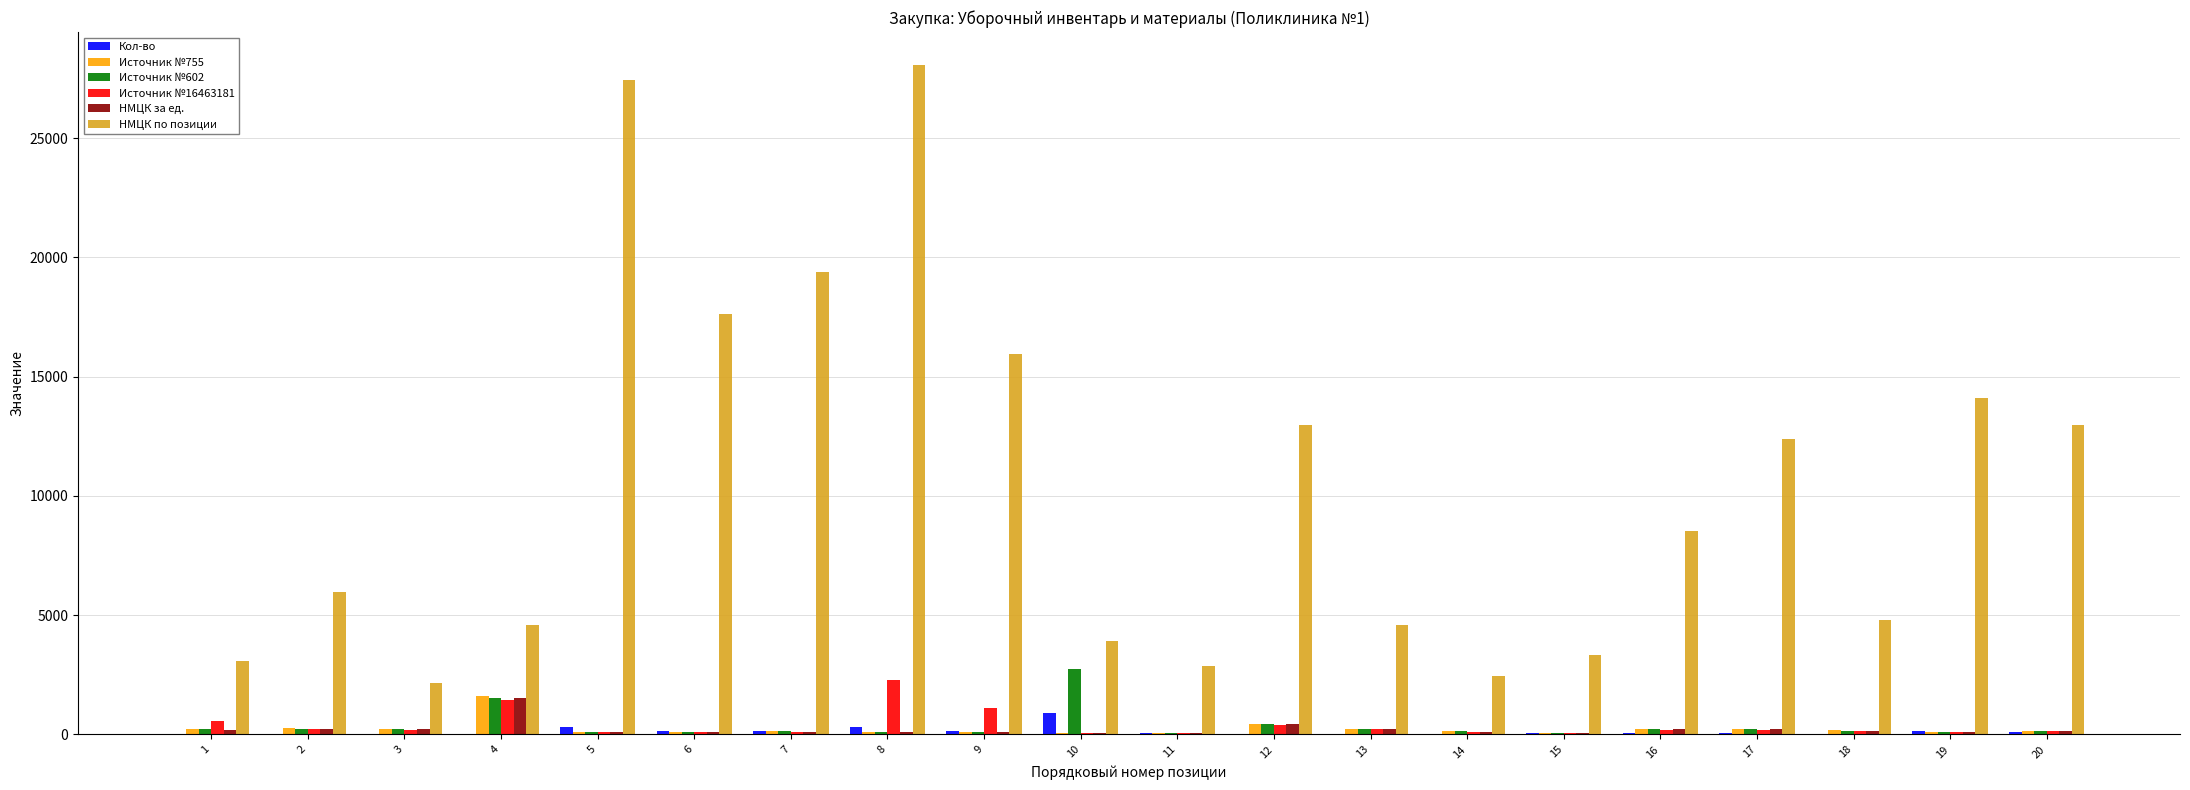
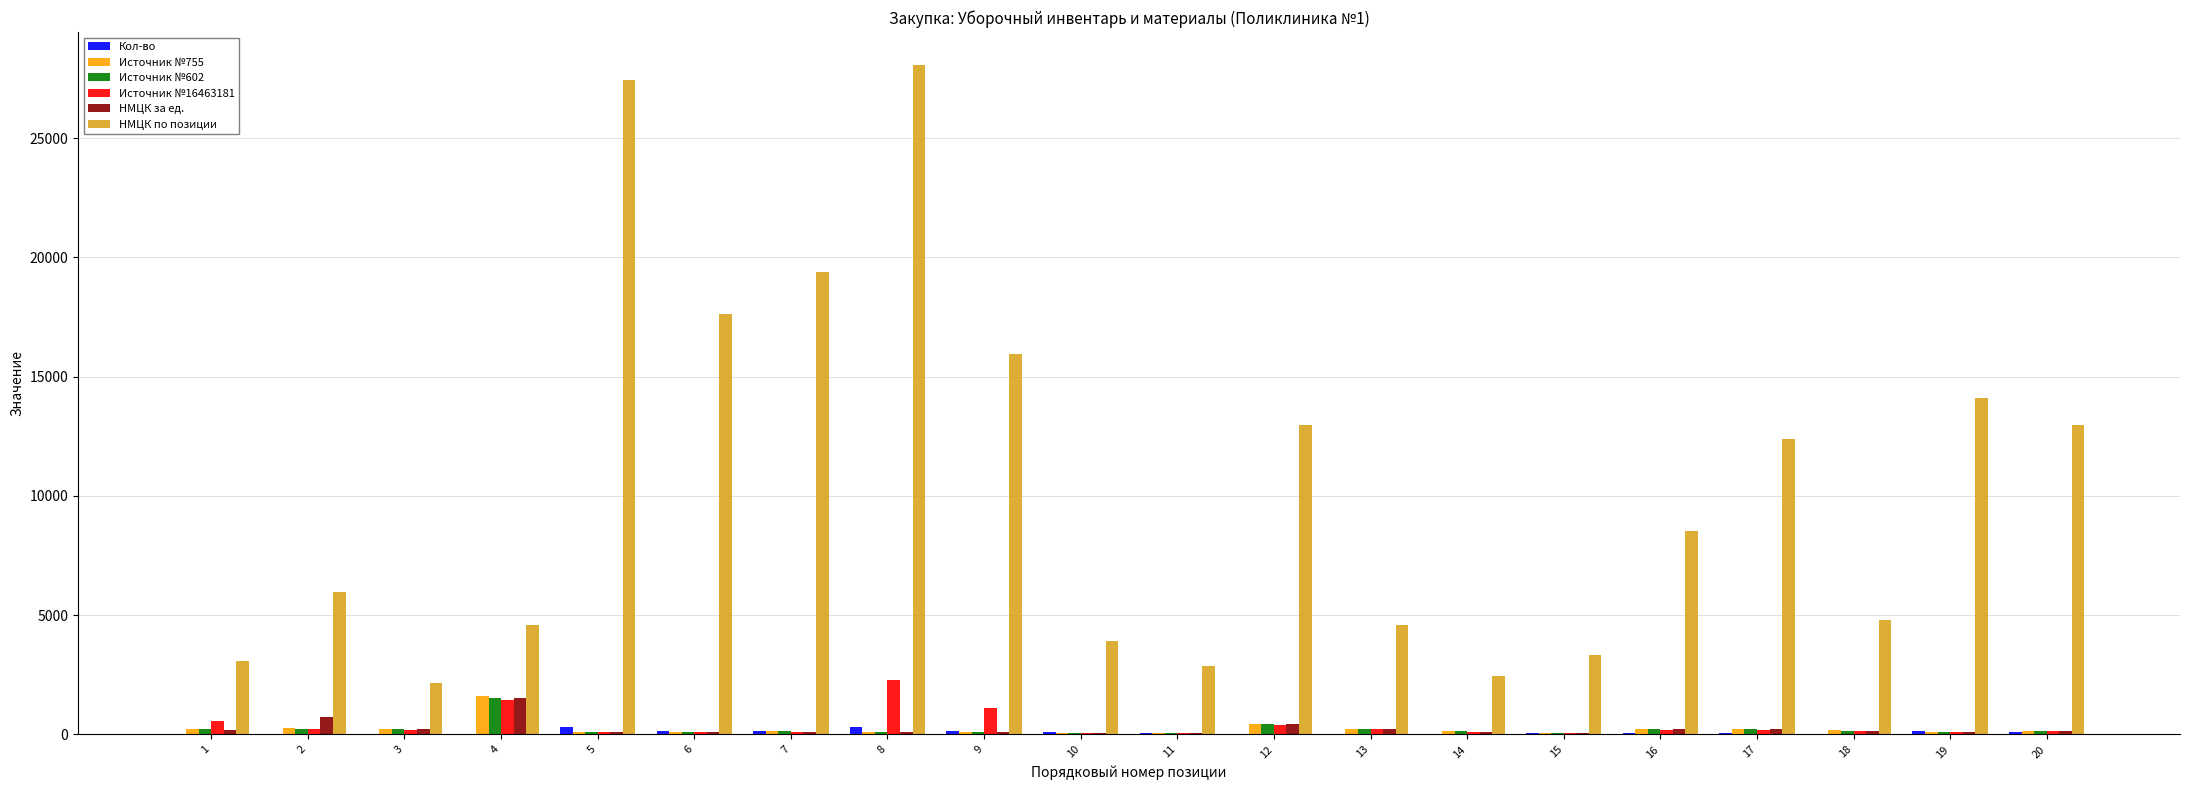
  {
    "Кол-во": {
      "5": 300,
      "6": 200,
      "7": 200,
      "8": 300,
      "9": 200,
-     "10": 900,
+     "10": 100,
      "19": 200
    },
    "Источник №602": {
      "1": 200,
      "2": 200,
      "3": 200,
      "4": 1500,
      "6": 100,
      "7": 100,
      "9": 100,
-     "10": 2700,
+     "10": 0,
      "12": 400,
      "13": 200,
      "14": 100,
      "16": 200,
      "17": 200,
      "18": 200,
      "20": 100
    },
    "Источник №16463181": {
      "1": 600,
      "2": 200,
      "3": 200,
      "4": 1500,
      "7": 100,
      "8": 2300,
      "9": 1100,
      "12": 400,
      "13": 200,
      "14": 100,
      "16": 200,
      "17": 200,
      "18": 100,
      "20": 100
    },
    "НМЦК за ед.": {
      "1": 200,
-     "2": 200,
+     "2": 700,
      "3": 200,
      "4": 1500,
      "6": 100,
      "7": 100,
      "9": 100,
      "12": 400,
      "13": 200,
      "14": 100,
      "16": 200,
      "17": 200,
      "18": 200,
      "20": 100
    }
  }
